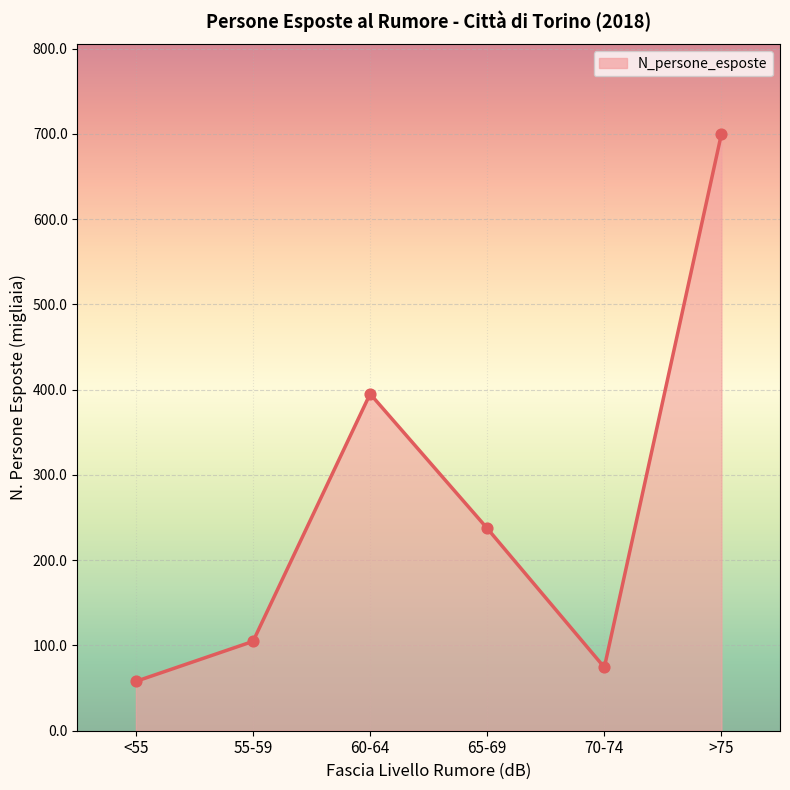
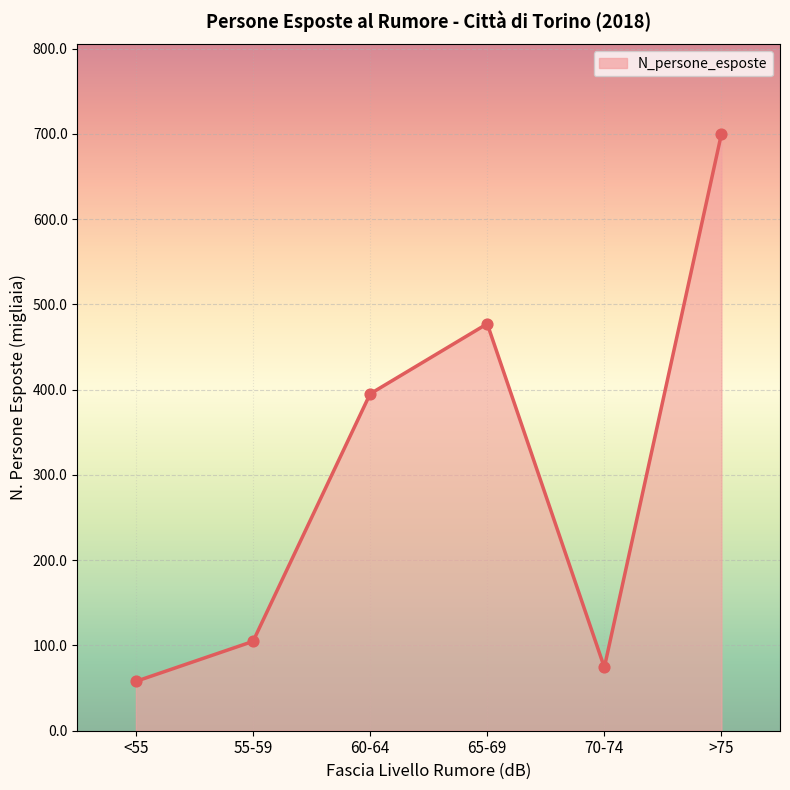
  {
    "<55": 60,
    "55-59": 100,
    "60-64": 400,
-   "65-69": 240,
+   "65-69": 480,
    "70-74": 70,
    ">75": 700
  }
